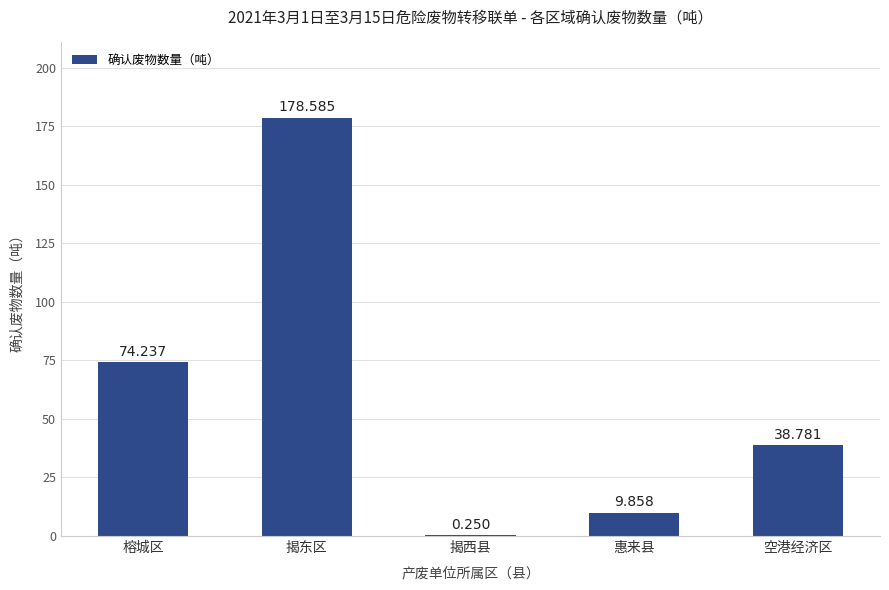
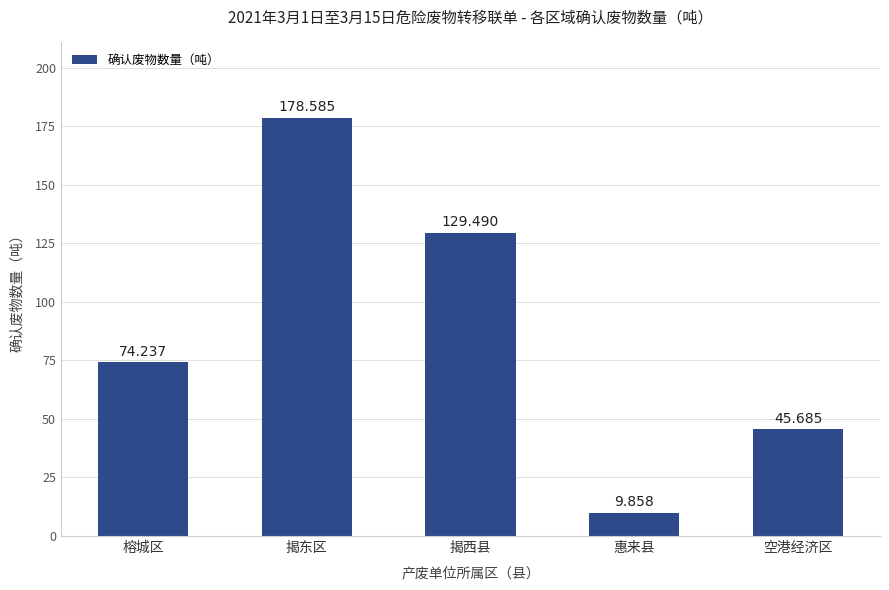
  {
    "榕城区": 74.237,
    "揭东区": 178.585,
-   "揭西县": 0.250,
+   "揭西县": 129.490,
    "惠来县": 9.858,
-   "空港经济区": 38.781
+   "空港经济区": 45.685
  }
